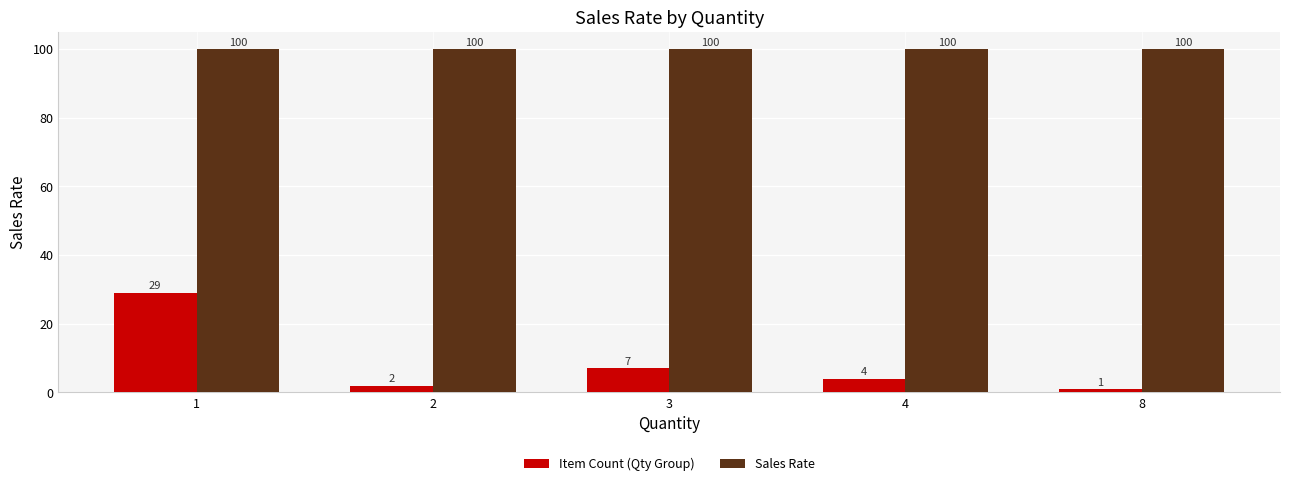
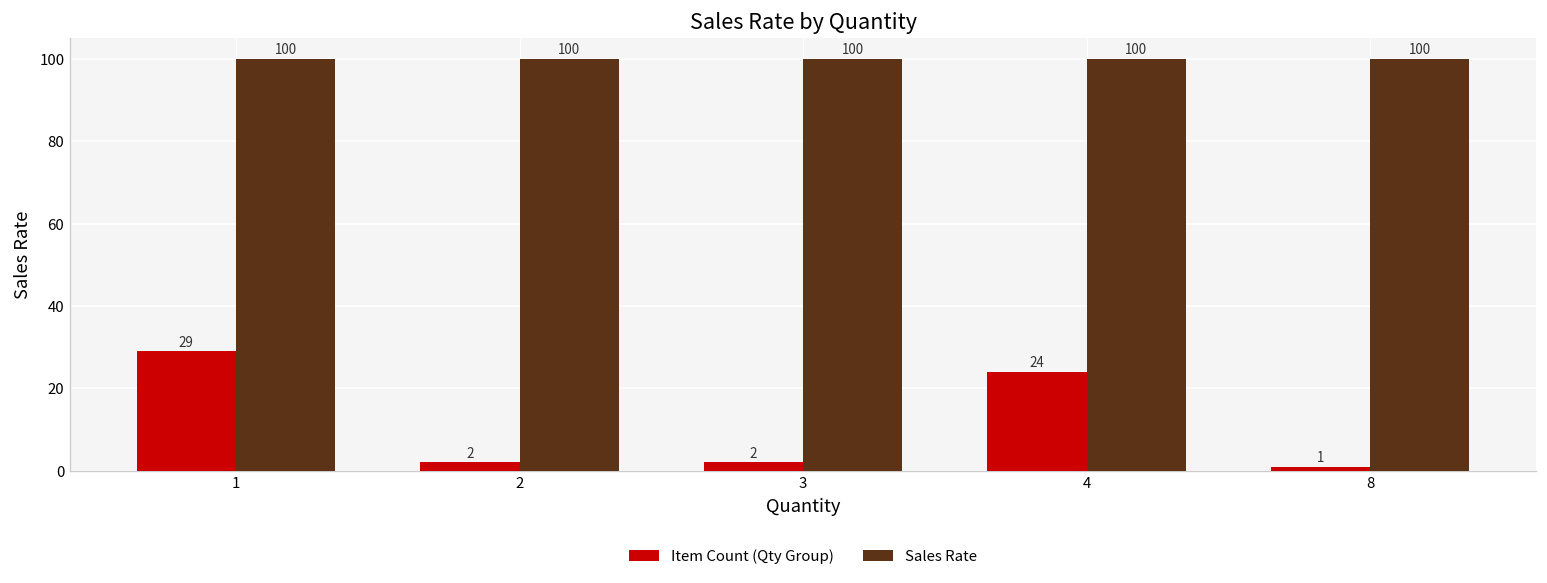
  {
    "Item Count (Qty Group)": {
      "1": 29,
      "2": 2,
-     "3": 7,
-     "4": 4,
+     "3": 2,
+     "4": 24,
      "8": 1
    },
    "Sales Rate": {
      "1": 100,
      "2": 100,
      "3": 100,
      "4": 100,
      "8": 100
    }
  }
